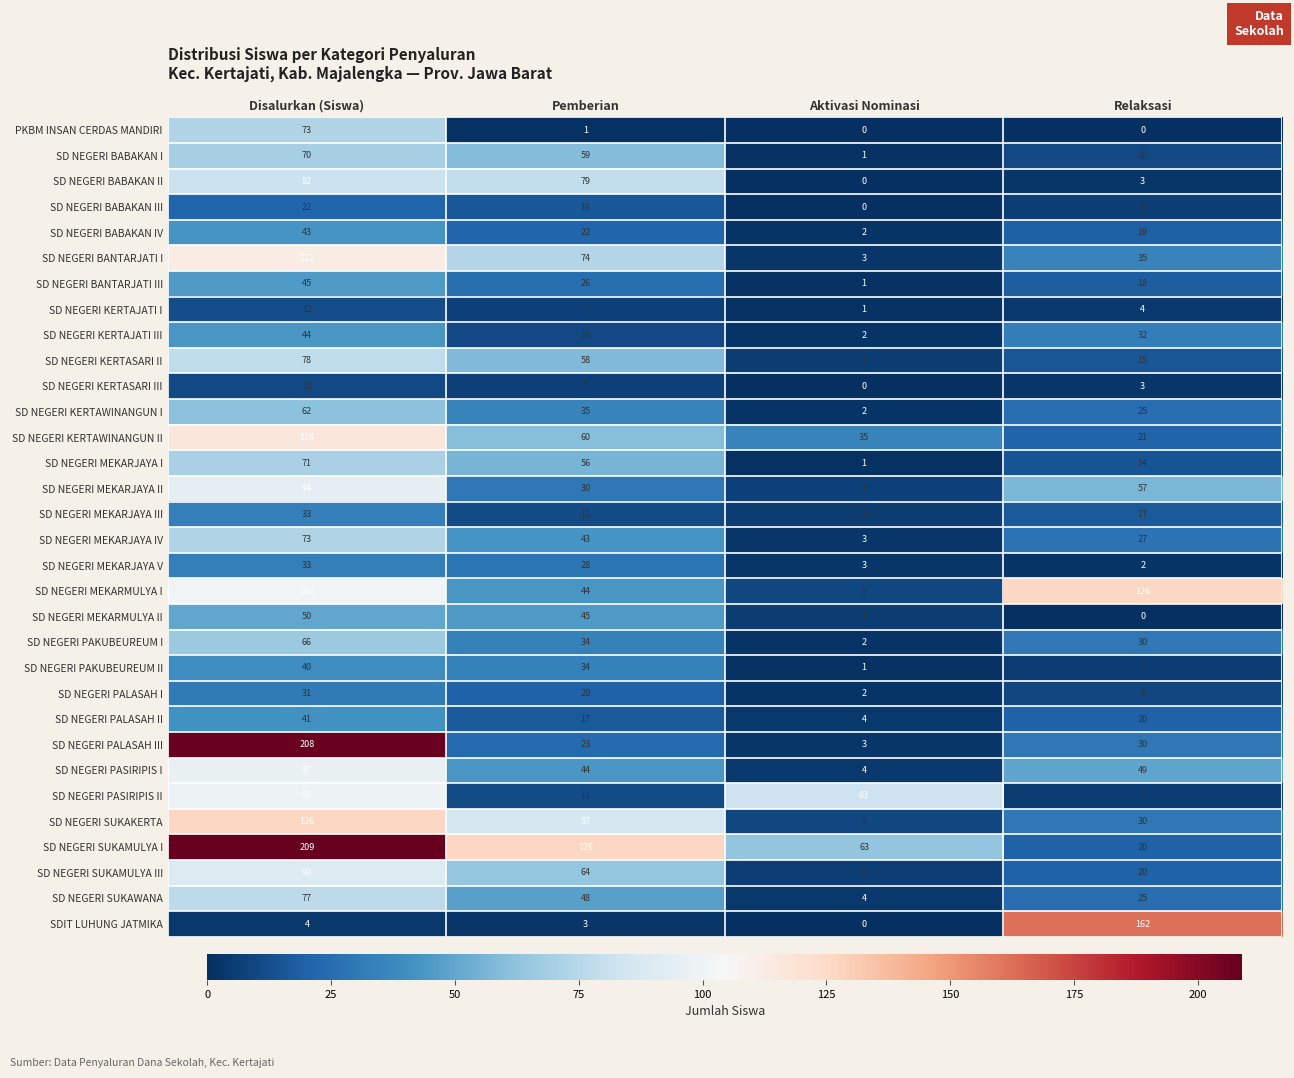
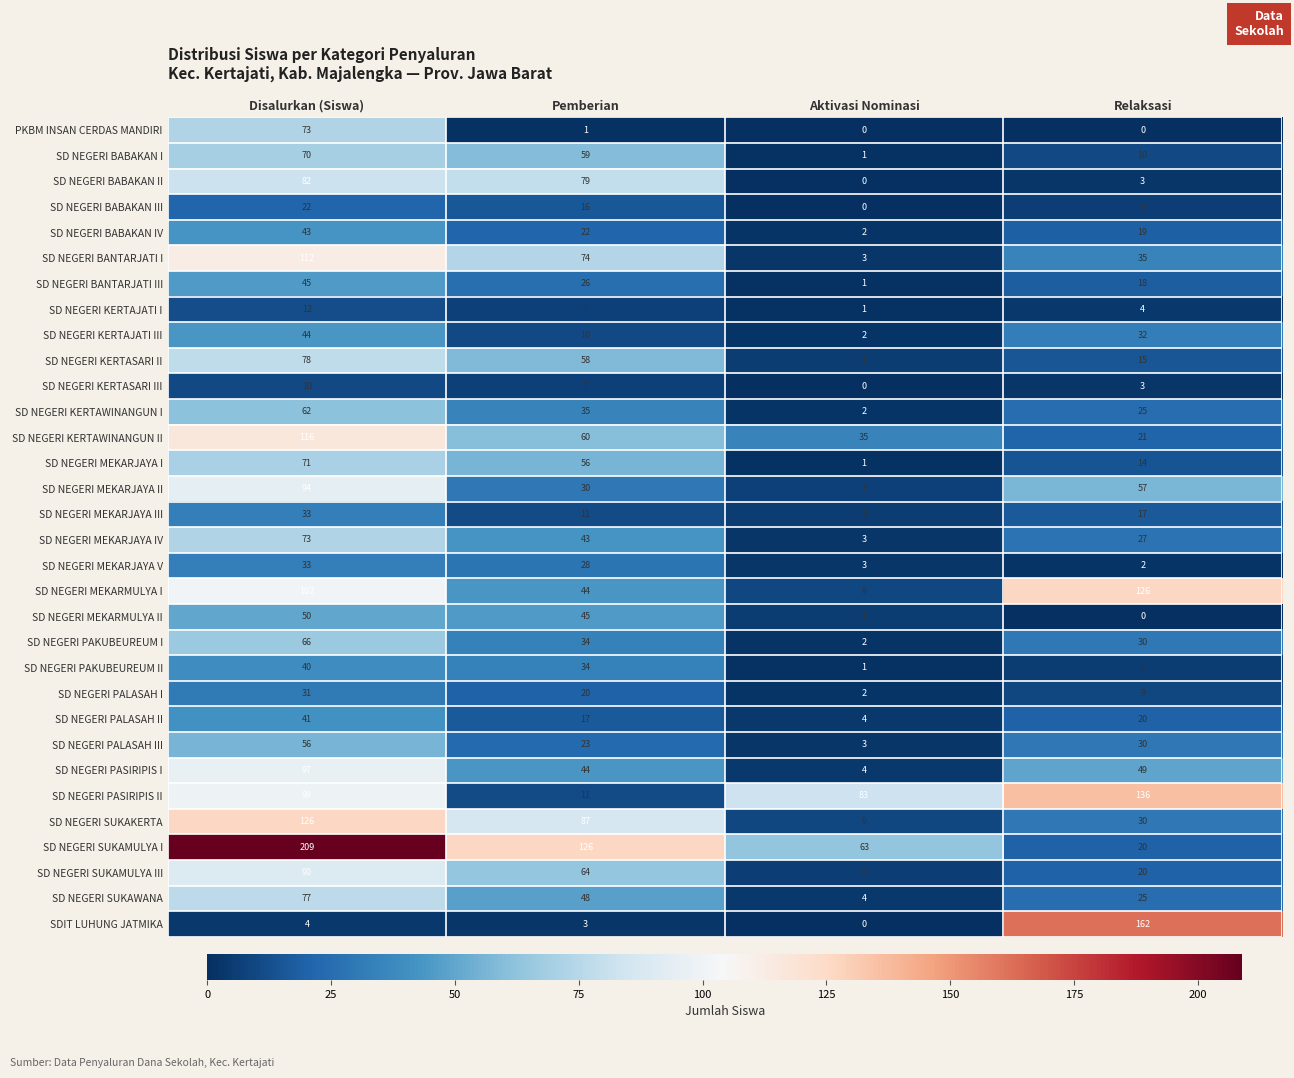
  {
    "PKBM INSAN CERDAS MANDIRI": {
      "Disalurkan (Siswa)": 73,
      "Pemberian": 1,
      "Aktivasi Nominasi": 0,
      "Relaksasi": 0
    },
    "SD NEGERI BABAKAN I": {
      "Disalurkan (Siswa)": 70,
      "Pemberian": 59,
      "Aktivasi Nominasi": 1,
      "Relaksasi": 10
    },
    "SD NEGERI BABAKAN II": {
      "Disalurkan (Siswa)": 82,
      "Pemberian": 79,
      "Aktivasi Nominasi": 0,
      "Relaksasi": 3
    },
    "SD NEGERI BABAKAN III": {
      "Disalurkan (Siswa)": 22,
      "Pemberian": 16,
      "Aktivasi Nominasi": 0,
      "Relaksasi": 6
    },
    "SD NEGERI BABAKAN IV": {
      "Disalurkan (Siswa)": 43,
      "Pemberian": 22,
      "Aktivasi Nominasi": 2,
      "Relaksasi": 19
    },
    "SD NEGERI BANTARJATI I": {
      "Pemberian": 74,
      "Aktivasi Nominasi": 3,
      "Relaksasi": 35
    },
    "SD NEGERI BANTARJATI III": {
      "Disalurkan (Siswa)": 45,
      "Pemberian": 26,
      "Aktivasi Nominasi": 1,
      "Relaksasi": 18
    },
    "SD NEGERI KERTAJATI I": {
      "Disalurkan (Siswa)": 12,
      "Pemberian": 7,
      "Aktivasi Nominasi": 1,
      "Relaksasi": 4
    },
    "SD NEGERI KERTAJATI III": {
      "Disalurkan (Siswa)": 44,
      "Pemberian": 10,
      "Aktivasi Nominasi": 2,
      "Relaksasi": 32
    },
    "SD NEGERI KERTASARI II": {
      "Disalurkan (Siswa)": 78,
      "Pemberian": 58,
      "Aktivasi Nominasi": 5,
      "Relaksasi": 15
    },
    "SD NEGERI KERTASARI III": {
      "Disalurkan (Siswa)": 10,
      "Pemberian": 7,
      "Aktivasi Nominasi": 0,
      "Relaksasi": 3
    },
    "SD NEGERI KERTAWINANGUN I": {
      "Disalurkan (Siswa)": 62,
      "Pemberian": 35,
      "Aktivasi Nominasi": 2,
      "Relaksasi": 25
    },
    "SD NEGERI KERTAWINANGUN II": {
      "Pemberian": 60,
      "Aktivasi Nominasi": 35,
      "Relaksasi": 21
    },
    "SD NEGERI MEKARJAYA I": {
      "Disalurkan (Siswa)": 71,
      "Pemberian": 56,
      "Aktivasi Nominasi": 1,
      "Relaksasi": 14
    },
    "SD NEGERI MEKARJAYA II": {
      "Pemberian": 30,
      "Aktivasi Nominasi": 7,
      "Relaksasi": 57
    },
    "SD NEGERI MEKARJAYA III": {
      "Disalurkan (Siswa)": 33,
      "Pemberian": 11,
      "Aktivasi Nominasi": 5,
      "Relaksasi": 17
    },
    "SD NEGERI MEKARJAYA IV": {
      "Disalurkan (Siswa)": 73,
      "Pemberian": 43,
      "Aktivasi Nominasi": 3,
      "Relaksasi": 27
    },
    "SD NEGERI MEKARJAYA V": {
      "Disalurkan (Siswa)": 33,
      "Pemberian": 28,
      "Aktivasi Nominasi": 3,
      "Relaksasi": 2
    },
    "SD NEGERI MEKARMULYA I": {
      "Pemberian": 44,
      "Aktivasi Nominasi": 9,
      "Relaksasi": 126
    },
    "SD NEGERI MEKARMULYA II": {
      "Disalurkan (Siswa)": 50,
      "Pemberian": 45,
      "Aktivasi Nominasi": 5,
      "Relaksasi": 0
    },
    "SD NEGERI PAKUBEUREUM I": {
      "Disalurkan (Siswa)": 66,
      "Pemberian": 34,
      "Aktivasi Nominasi": 2,
      "Relaksasi": 30
    },
    "SD NEGERI PAKUBEUREUM II": {
      "Disalurkan (Siswa)": 40,
      "Pemberian": 34,
      "Aktivasi Nominasi": 1,
      "Relaksasi": 5
    },
    "SD NEGERI PALASAH I": {
      "Disalurkan (Siswa)": 31,
      "Pemberian": 20,
      "Aktivasi Nominasi": 2,
      "Relaksasi": 9
    },
    "SD NEGERI PALASAH II": {
      "Disalurkan (Siswa)": 41,
      "Pemberian": 17,
      "Aktivasi Nominasi": 4,
      "Relaksasi": 20
    },
    "SD NEGERI PALASAH III": {
-     "Disalurkan (Siswa)": 208,
+     "Disalurkan (Siswa)": 56,
      "Pemberian": 23,
      "Aktivasi Nominasi": 3,
      "Relaksasi": 30
    },
    "SD NEGERI PASIRIPIS I": {
      "Pemberian": 44,
      "Aktivasi Nominasi": 4,
      "Relaksasi": 49
    },
    "SD NEGERI PASIRIPIS II": {
      "Pemberian": 11,
      "Aktivasi Nominasi": 83,
-     "Relaksasi": 5
+     "Relaksasi": 136
    },
    "SD NEGERI SUKAKERTA": {
      "Disalurkan (Siswa)": 126,
      "Aktivasi Nominasi": 9,
      "Relaksasi": 30
    },
    "SD NEGERI SUKAMULYA I": {
      "Disalurkan (Siswa)": 209,
      "Pemberian": 126,
      "Aktivasi Nominasi": 63,
      "Relaksasi": 20
    },
    "SD NEGERI SUKAMULYA III": {
      "Pemberian": 64,
      "Aktivasi Nominasi": 6,
      "Relaksasi": 20
    },
    "SD NEGERI SUKAWANA": {
      "Disalurkan (Siswa)": 77,
      "Pemberian": 48,
      "Aktivasi Nominasi": 4,
      "Relaksasi": 25
    },
    "SDIT LUHUNG JATMIKA": {
      "Disalurkan (Siswa)": 4,
      "Pemberian": 3,
      "Aktivasi Nominasi": 0,
      "Relaksasi": 162
    }
  }
